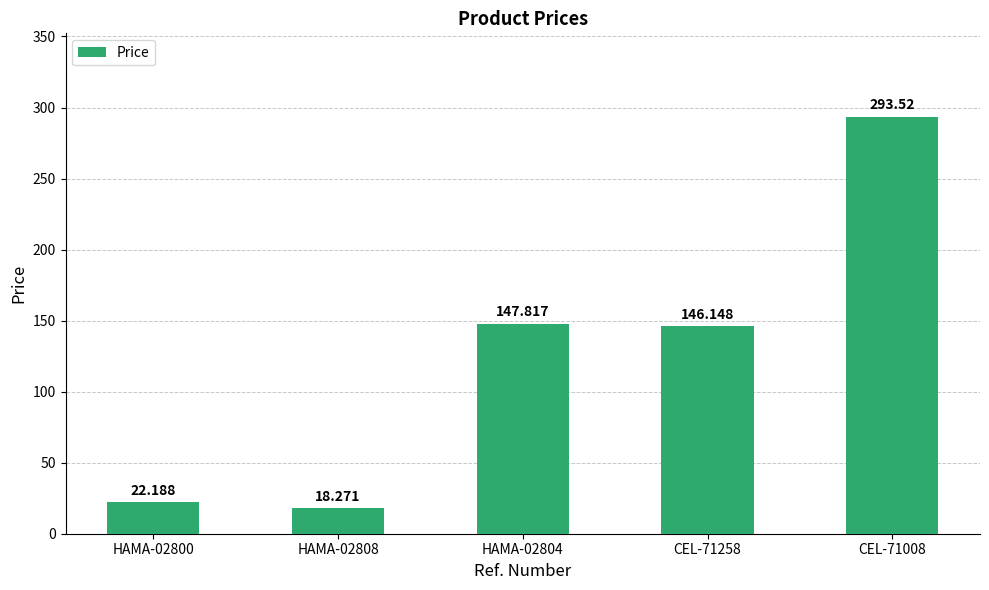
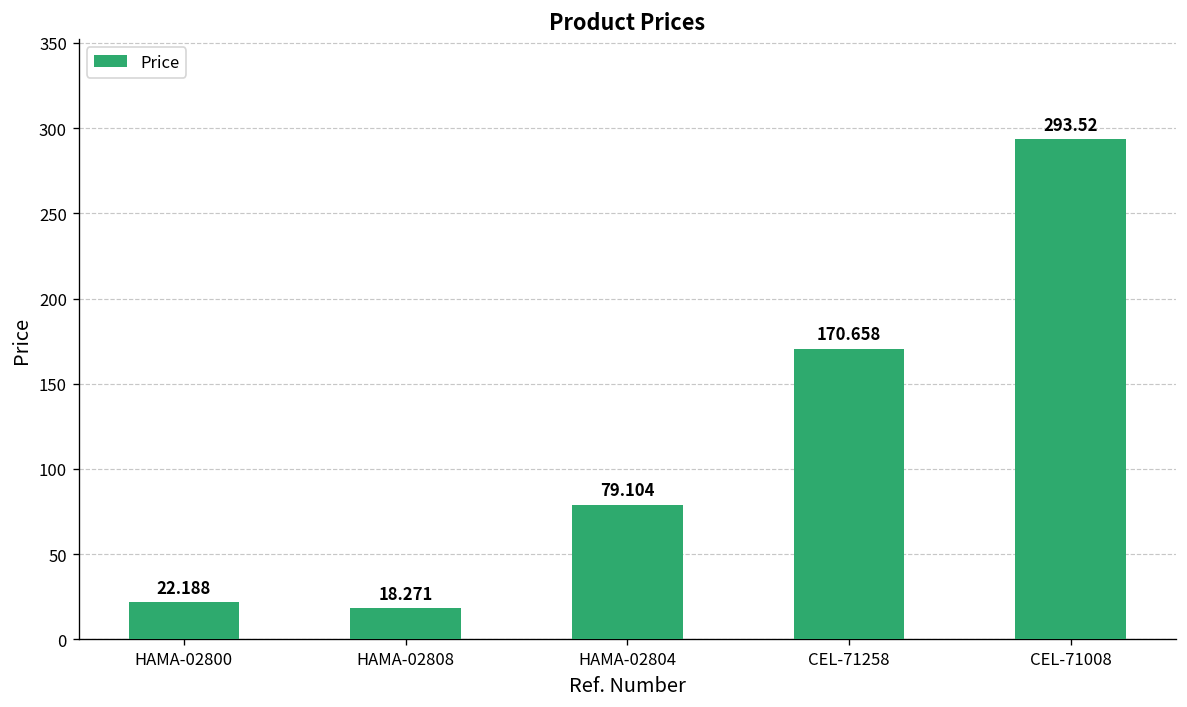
  {
    "HAMA-02800": 22.188,
    "HAMA-02808": 18.271,
-   "HAMA-02804": 147.817,
-   "CEL-71258": 146.148,
+   "HAMA-02804": 79.104,
+   "CEL-71258": 170.658,
    "CEL-71008": 293.52
  }
